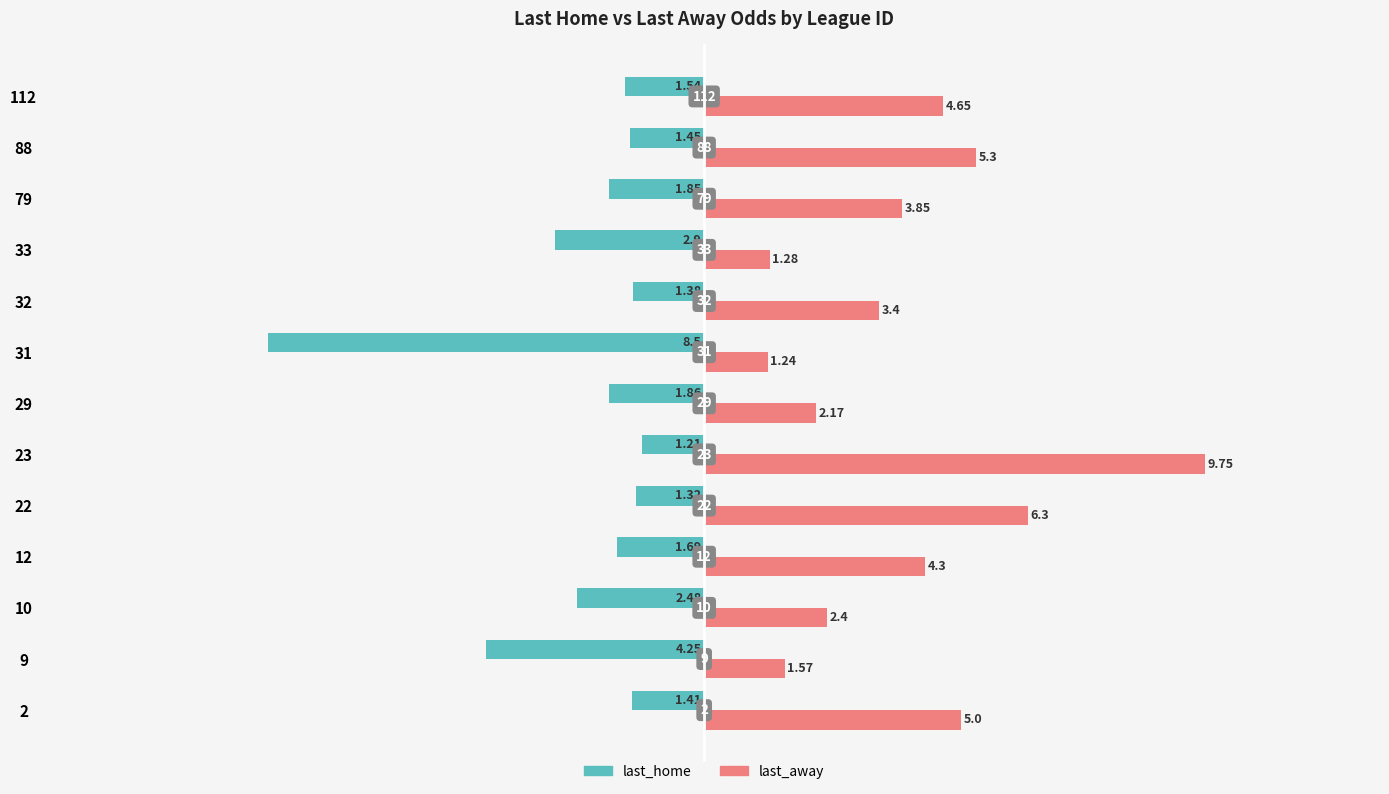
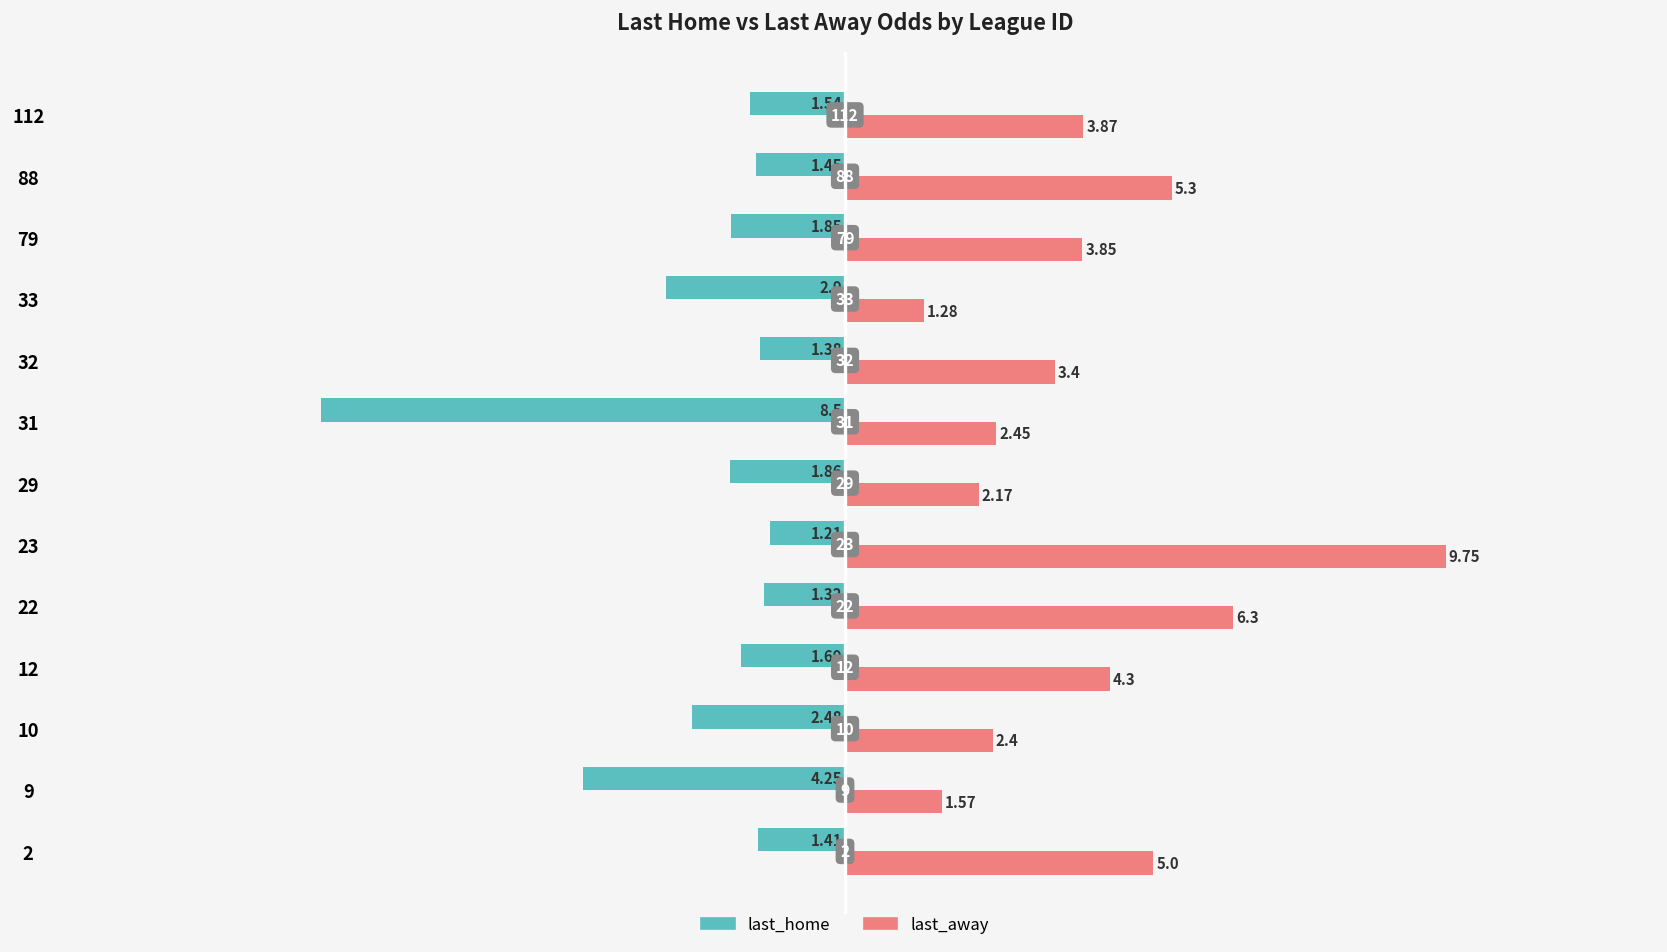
  {
    "last_away": {
-     "112": 4.65,
+     "112": 3.87,
      "88": 5.3,
      "79": 3.85,
      "33": 1.28,
      "32": 3.4,
-     "31": 1.24,
+     "31": 2.45,
      "29": 2.17,
      "23": 9.75,
      "22": 6.3,
      "12": 4.3,
      "10": 2.4,
      "9": 1.57,
      "2": 5.0
    }
  }
